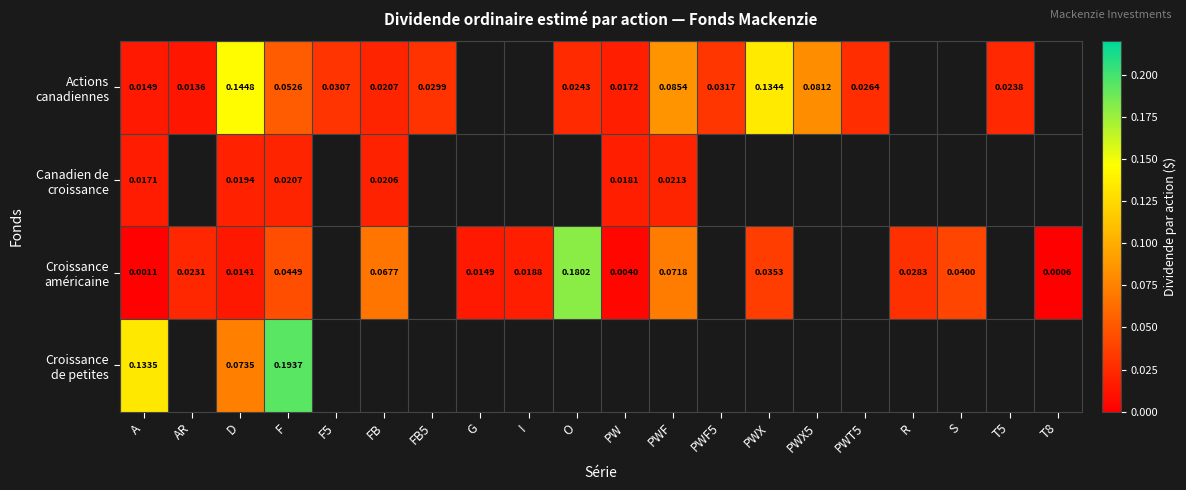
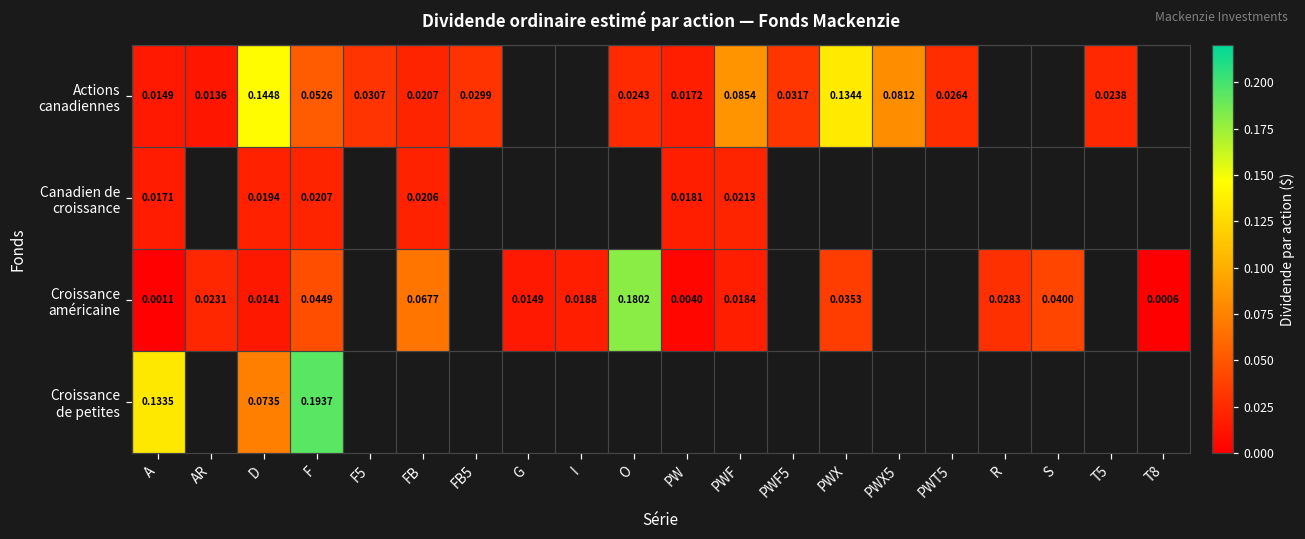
  {
    "Actions canadiennes": {
      "A": 0.0149,
      "AR": 0.0136,
      "D": 0.1448,
      "F": 0.0526,
      "F5": 0.0307,
      "FB": 0.0207,
      "FB5": 0.0299,
      "O": 0.0243,
      "PW": 0.0172,
      "PWF": 0.0854,
      "PWF5": 0.0317,
      "PWX": 0.1344,
      "PWX5": 0.0812,
      "PWT5": 0.0264,
      "T5": 0.0238
    },
    "Canadien de croissance": {
      "A": 0.0171,
      "D": 0.0194,
      "F": 0.0207,
      "FB": 0.0206,
      "PW": 0.0181,
      "PWF": 0.0213
    },
    "Croissance américaine": {
      "A": 0.0011,
      "AR": 0.0231,
      "D": 0.0141,
      "F": 0.0449,
      "FB": 0.0677,
      "G": 0.0149,
      "I": 0.0188,
      "O": 0.1802,
      "PW": 0.0040,
-     "PWF": 0.0718,
+     "PWF": 0.0184,
      "PWX": 0.0353,
      "R": 0.0283,
      "S": 0.0400,
      "T8": 0.0006
    },
    "Croissance de petites": {
      "A": 0.1335,
      "D": 0.0735,
      "F": 0.1937
    }
  }
